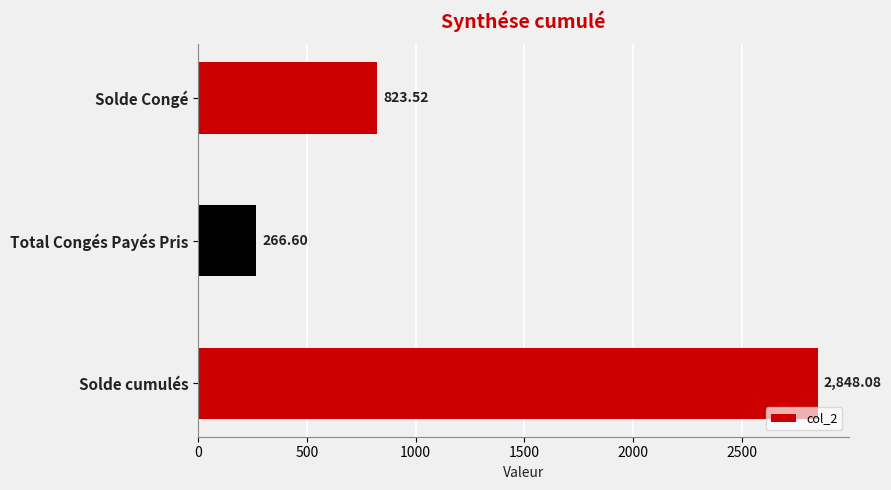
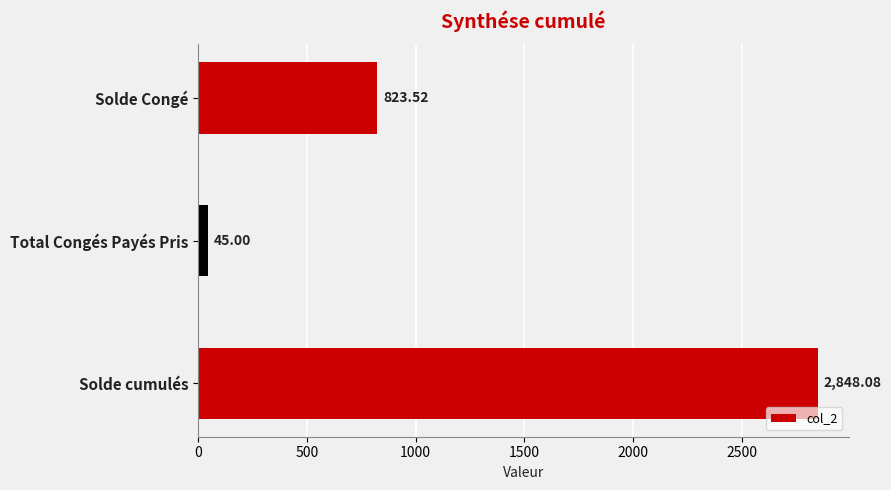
  {
    "Solde Congé": "823.52",
-   "Total Congés Payés Pris": "266.60",
+   "Total Congés Payés Pris": "45.00",
    "Solde cumulés": "2,848.08"
  }
